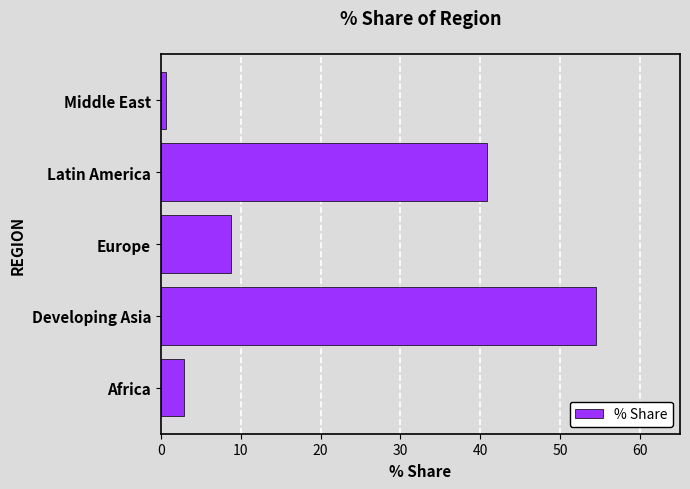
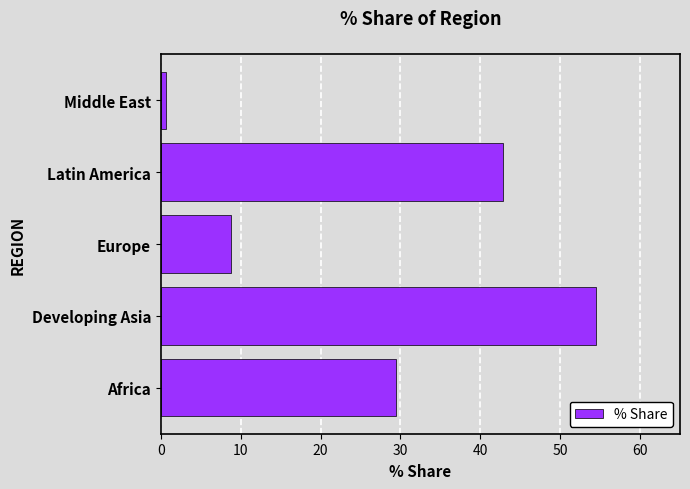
  {
    "Middle East": 1,
-   "Latin America": 41,
+   "Latin America": 43,
    "Europe": 9,
    "Developing Asia": 55,
-   "Africa": 3
+   "Africa": 30
  }
